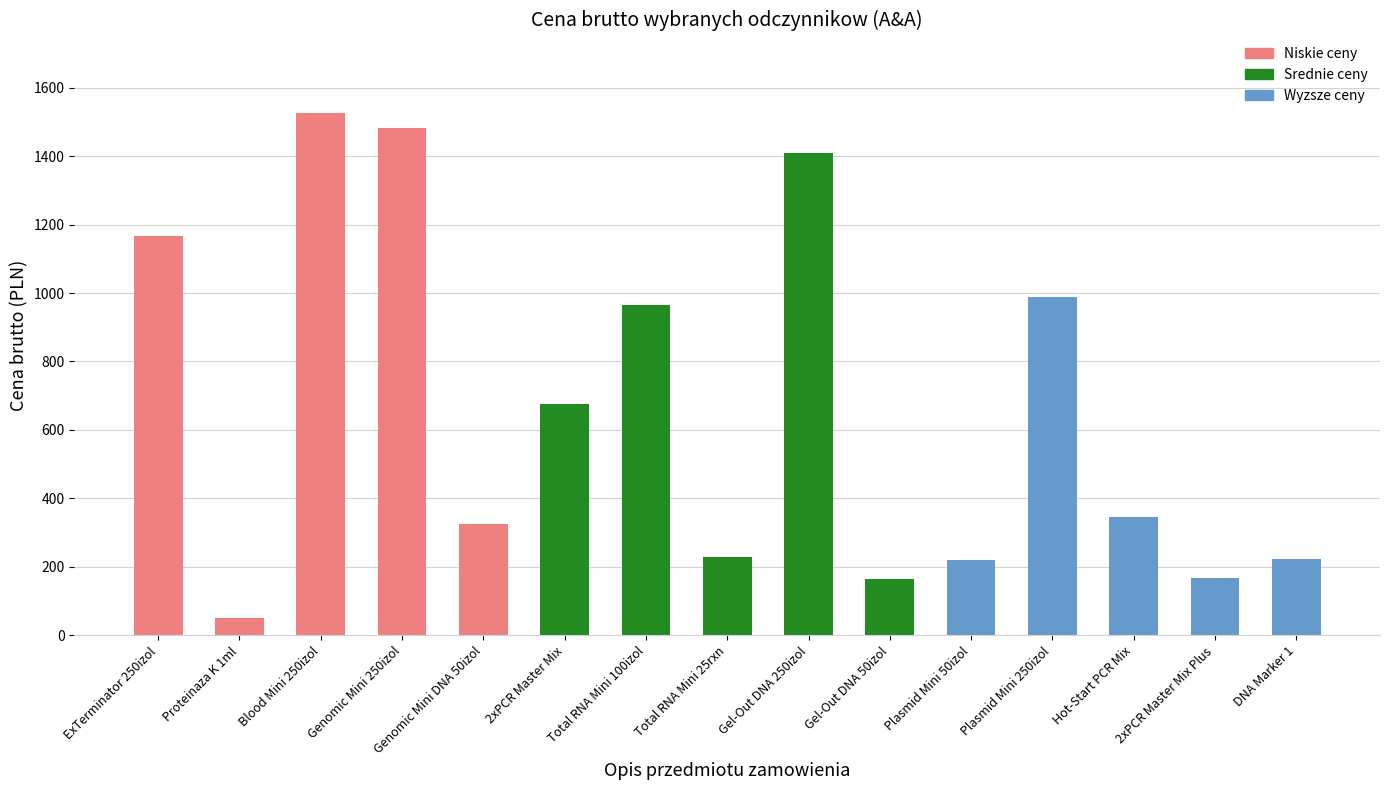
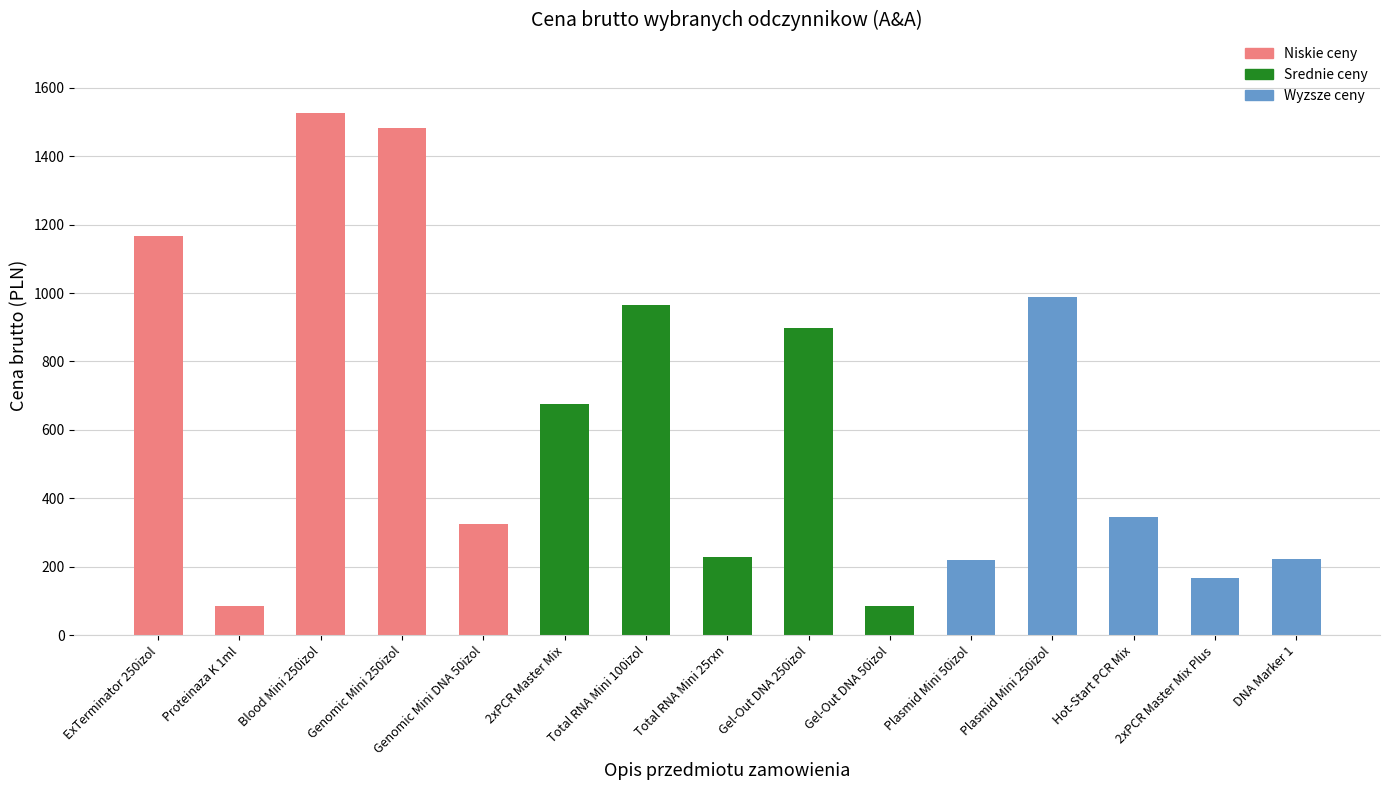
  {
    "ExTerminator 250izol": 1170,
-   "Proteinaza K 1ml": 50,
+   "Proteinaza K 1ml": 90,
    "Blood Mini 250izol": 1530,
    "Genomic Mini 250izol": 1480,
    "Genomic Mini DNA 50izol": 330,
    "2xPCR Master Mix": 680,
    "Total RNA Mini 100izol": 970,
    "Total RNA Mini 25rxn": 230,
-   "Gel-Out DNA 250izol": 1410,
-   "Gel-Out DNA 50izol": 160,
+   "Gel-Out DNA 250izol": 900,
+   "Gel-Out DNA 50izol": 90,
    "Plasmid Mini 50izol": 220,
    "Plasmid Mini 250izol": 990,
    "Hot-Start PCR Mix": 350,
    "2xPCR Master Mix Plus": 170,
    "DNA Marker 1": 220
  }
